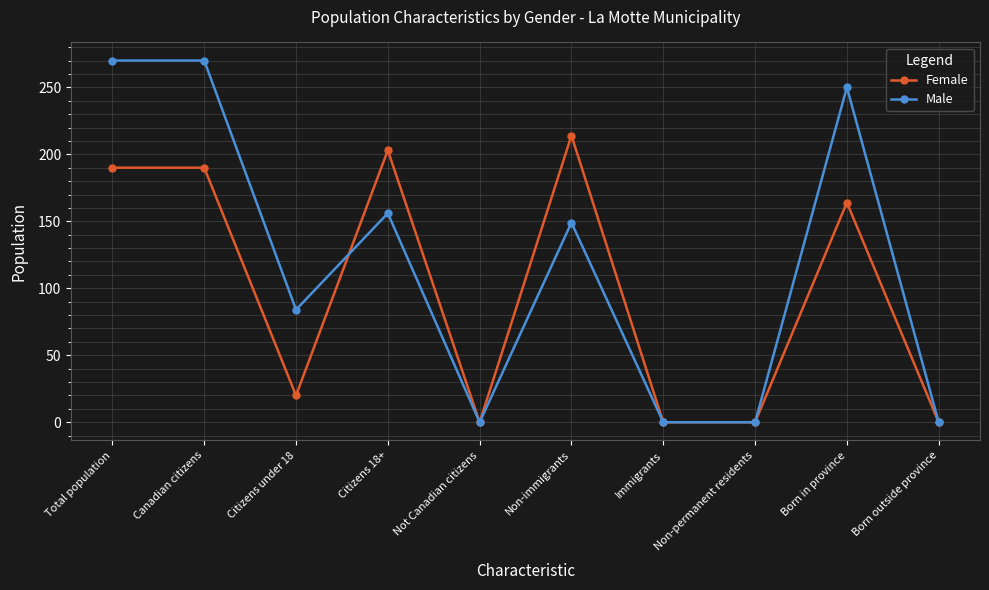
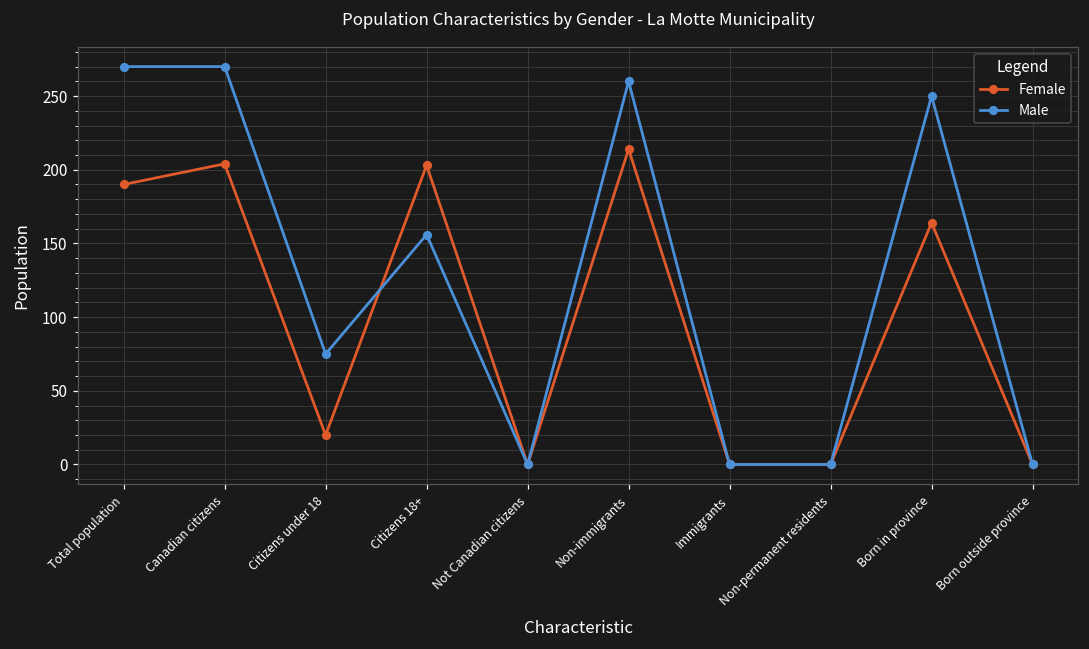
  {
    "Female": {
      "Total population": 190,
-     "Canadian citizens": 190,
+     "Canadian citizens": 204,
      "Citizens under 18": 20,
      "Citizens 18+": 203,
      "Non-immigrants": 214,
      "Born in province": 164
    },
    "Male": {
      "Total population": 270,
      "Canadian citizens": 270,
-     "Citizens under 18": 84,
+     "Citizens under 18": 75,
      "Citizens 18+": 156,
-     "Non-immigrants": 149,
+     "Non-immigrants": 260,
      "Born in province": 250
    }
  }
